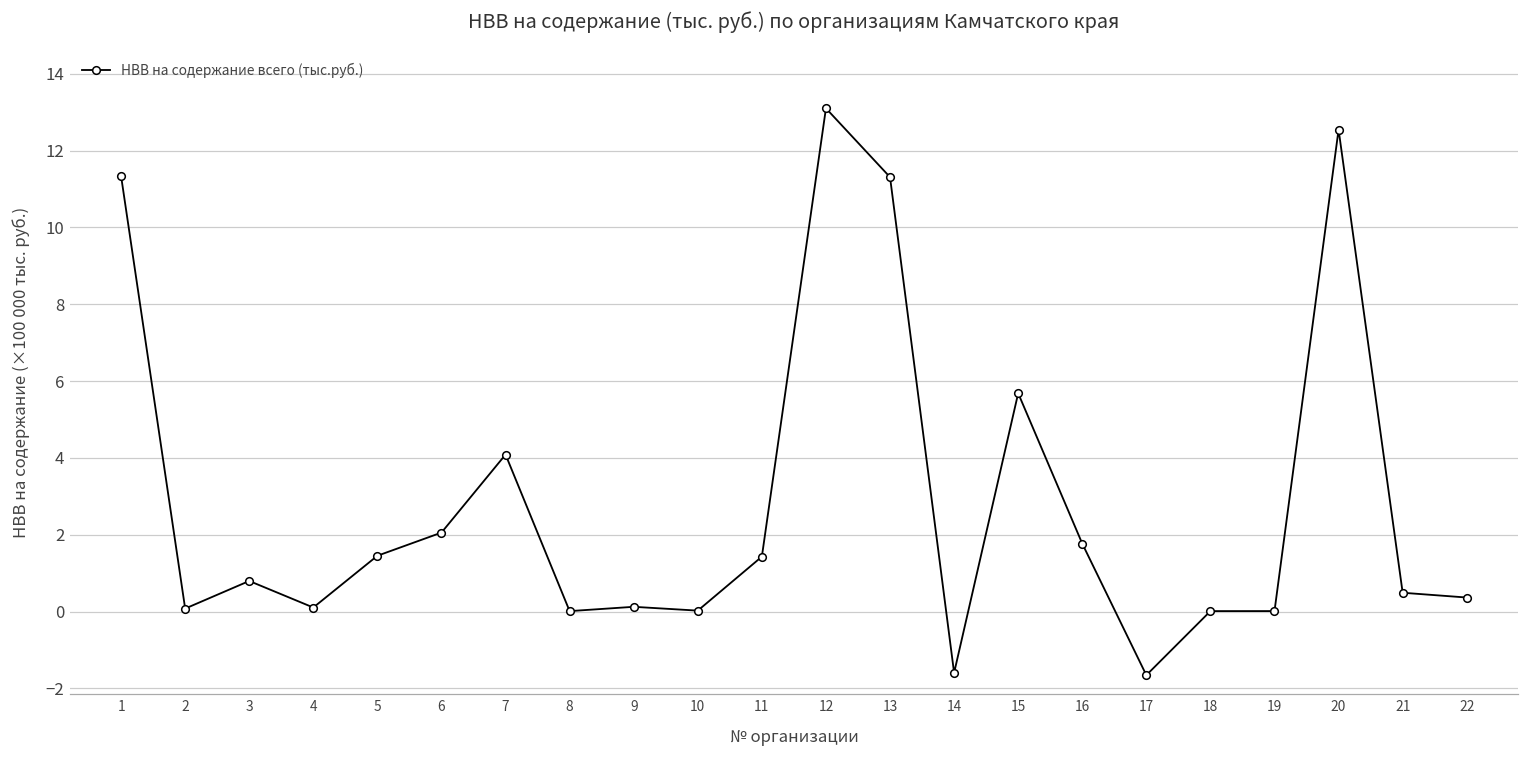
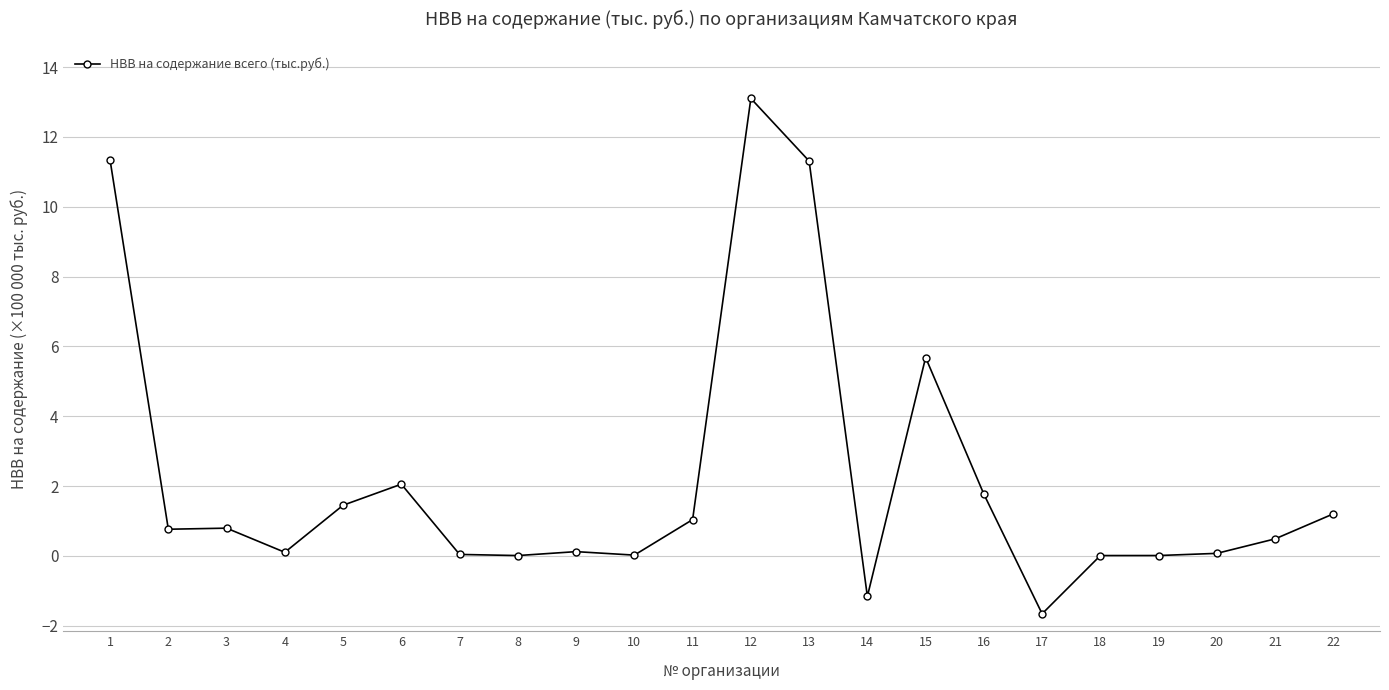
  {
    "1": 11.3,
-   "2": 0.1,
+   "2": 0.8,
    "3": 0.8,
    "4": 0.1,
    "5": 1.5,
    "6": 2.1,
-   "7": 4.1,
+   "7": 0.0,
    "8": 0.0,
    "9": 0.1,
    "10": 0.0,
-   "11": 1.4,
+   "11": 1.0,
    "12": 13.1,
    "13": 11.3,
-   "14": -1.6,
+   "14": -1.2,
    "15": 5.7,
    "16": 1.8,
    "17": -1.7,
    "18": 0.0,
    "19": 0.0,
-   "20": 12.5,
+   "20": 0.1,
    "21": 0.5,
-   "22": 0.4
+   "22": 1.2
  }
